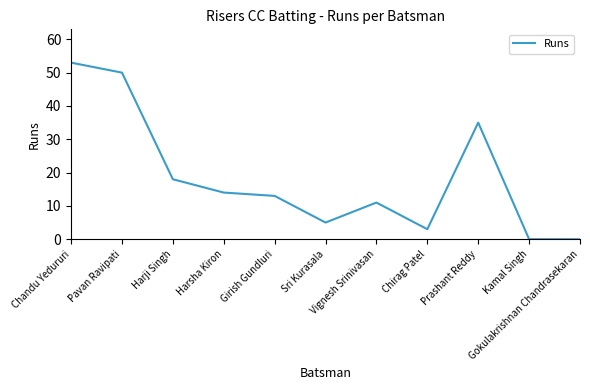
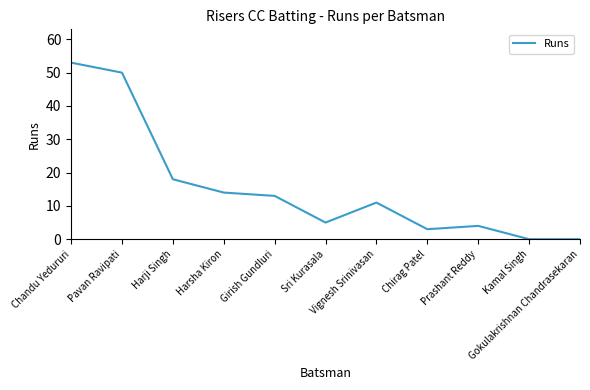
  {
    "Chandu Yedururi": 53,
    "Pavan Ravipati": 50,
    "Harji Singh": 18,
    "Harsha Kiron": 14,
    "Girish Gundluri": 13,
    "Sri Kurasala": 5,
    "Vignesh Srinivasan": 11,
    "Chirag Patel": 3,
-   "Prashant Reddy": 35,
+   "Prashant Reddy": 4,
    "Kamal Singh": 0,
    "Gokulakrishnan Chandrasekaran": 0
  }
